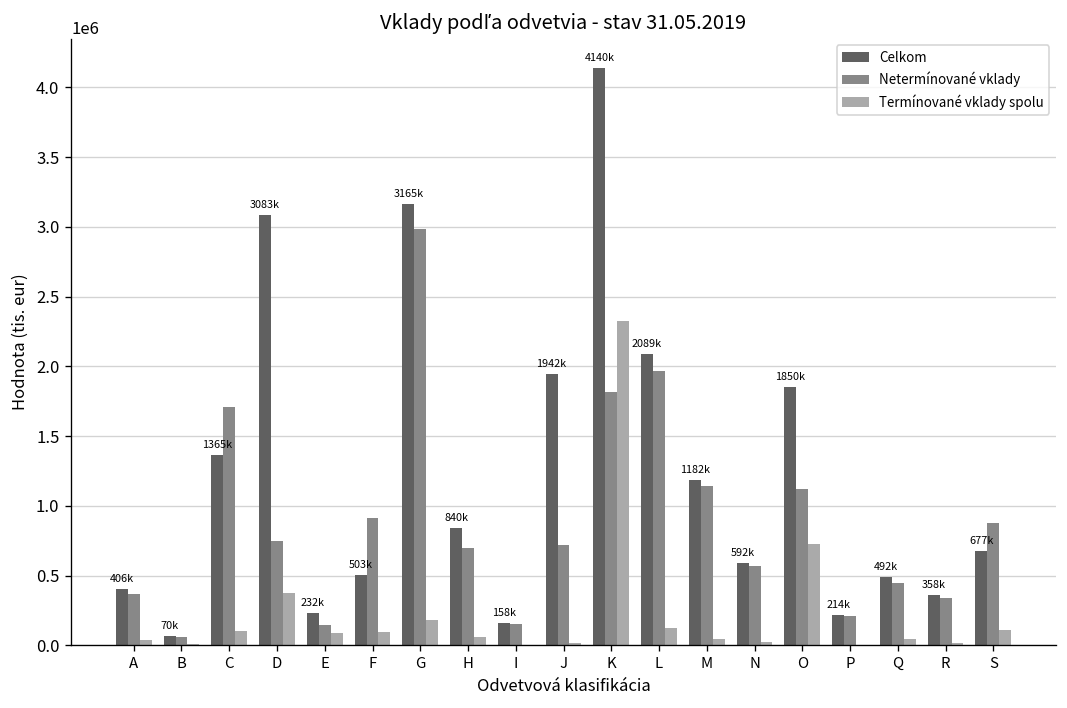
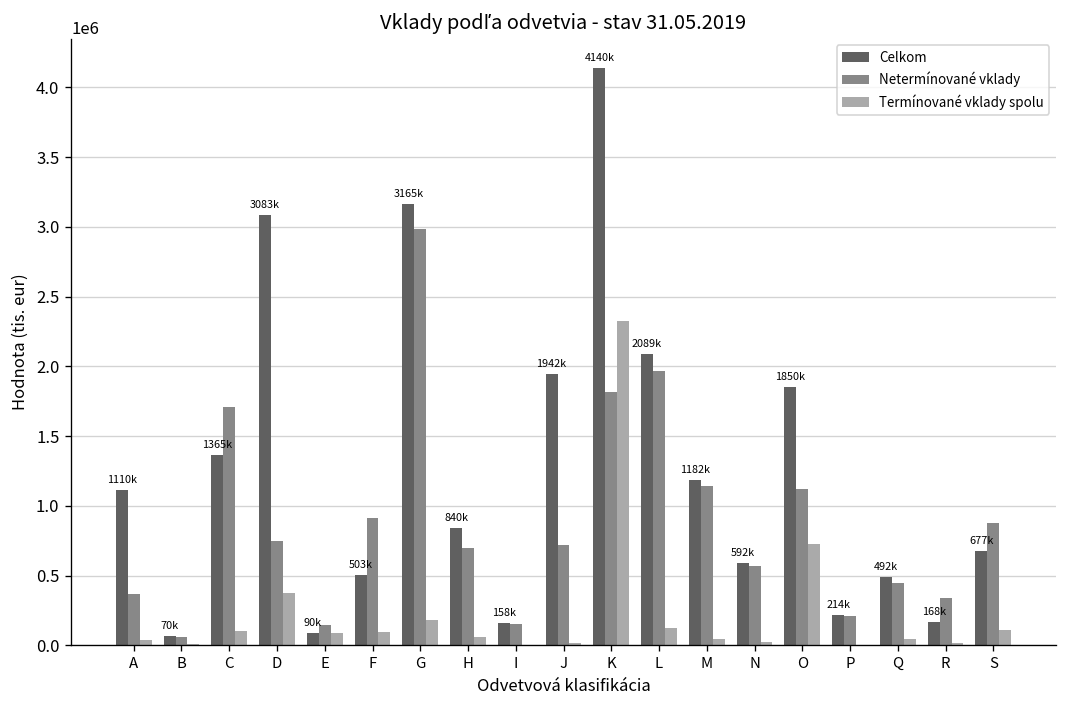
  {
    "Celkom": {
-     "A": "406k",
+     "A": "1110k",
      "B": "70k",
      "C": "1365k",
      "D": "3083k",
-     "E": "232k",
+     "E": "90k",
      "F": "503k",
      "G": "3165k",
      "H": "840k",
      "I": "158k",
      "J": "1942k",
      "K": "4140k",
      "L": "2089k",
      "M": "1182k",
      "N": "592k",
      "O": "1850k",
      "P": "214k",
      "Q": "492k",
-     "R": "358k",
+     "R": "168k",
      "S": "677k"
    }
  }
